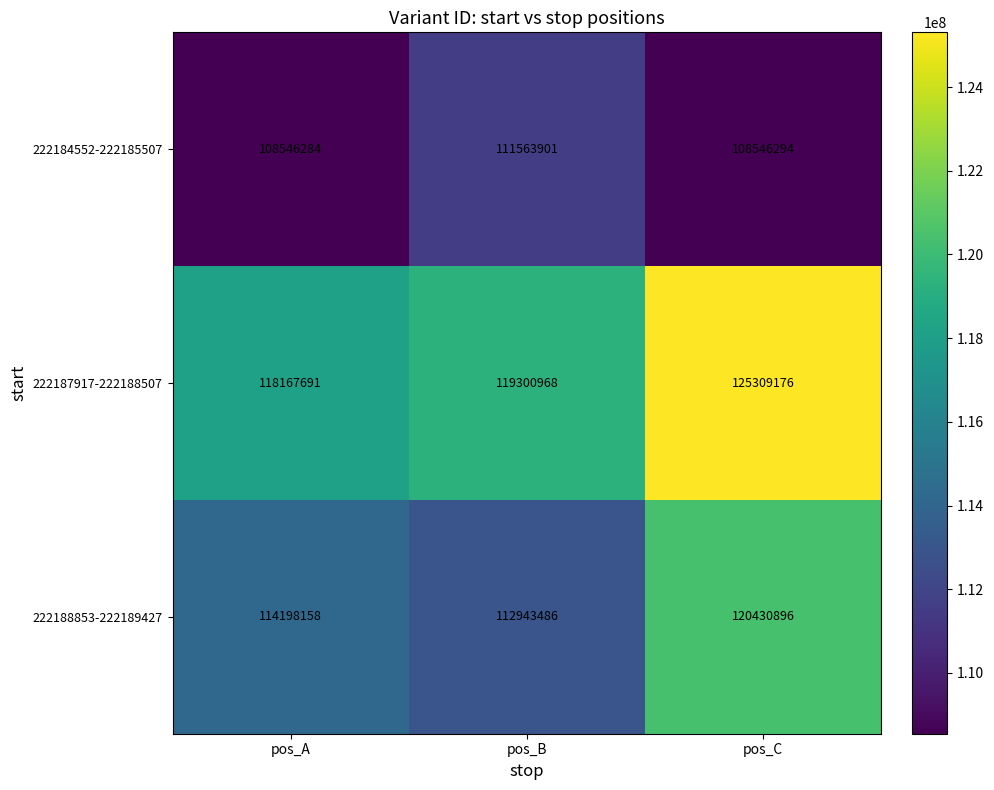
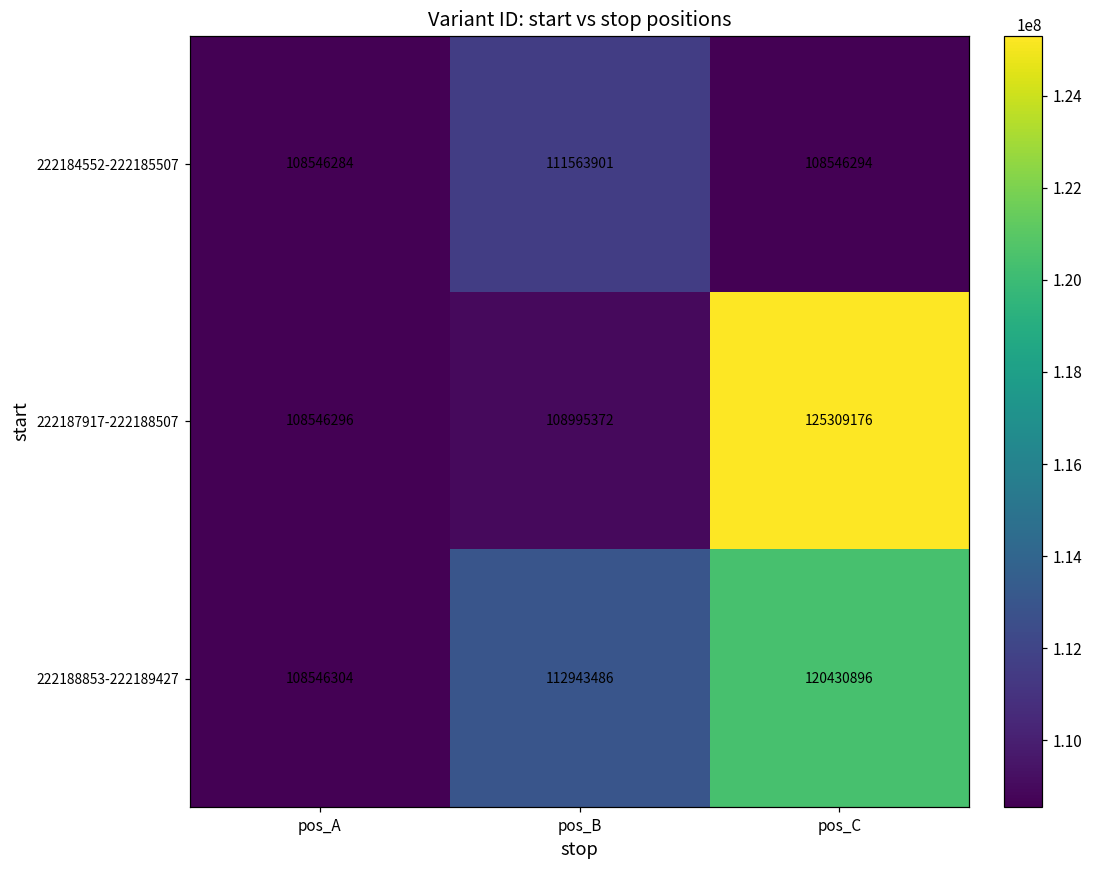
  {
    "222184552-222185507": {
      "pos_A": 108546284,
      "pos_B": 111563901,
      "pos_C": 108546294
    },
    "222187917-222188507": {
-     "pos_A": 118167691,
-     "pos_B": 119300968,
+     "pos_A": 108546296,
+     "pos_B": 108995372,
      "pos_C": 125309176
    },
    "222188853-222189427": {
-     "pos_A": 114198158,
+     "pos_A": 108546304,
      "pos_B": 112943486,
      "pos_C": 120430896
    }
  }
